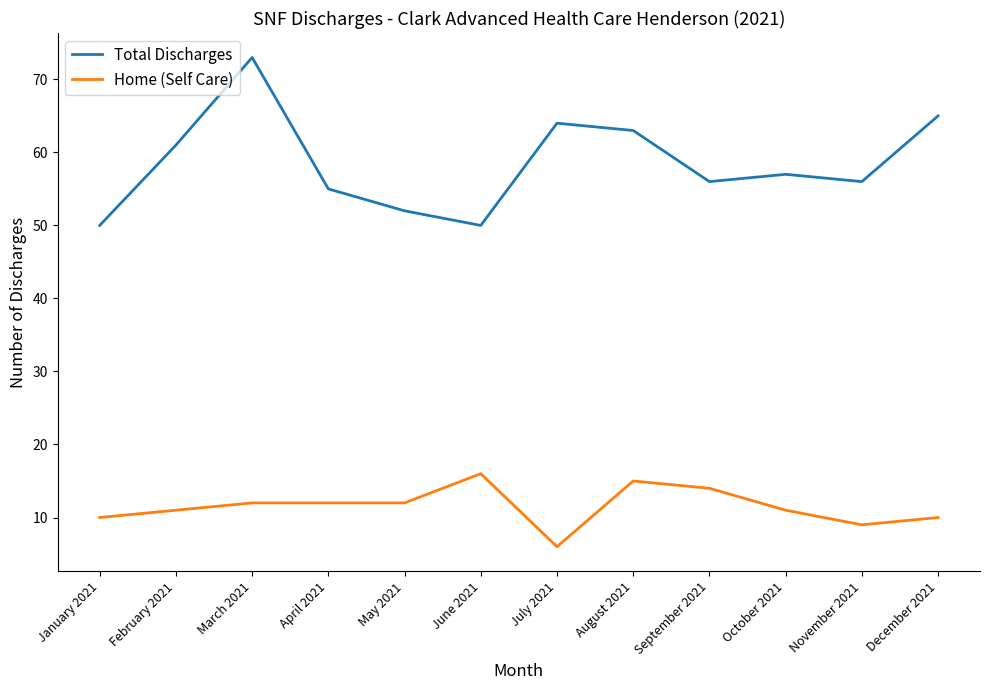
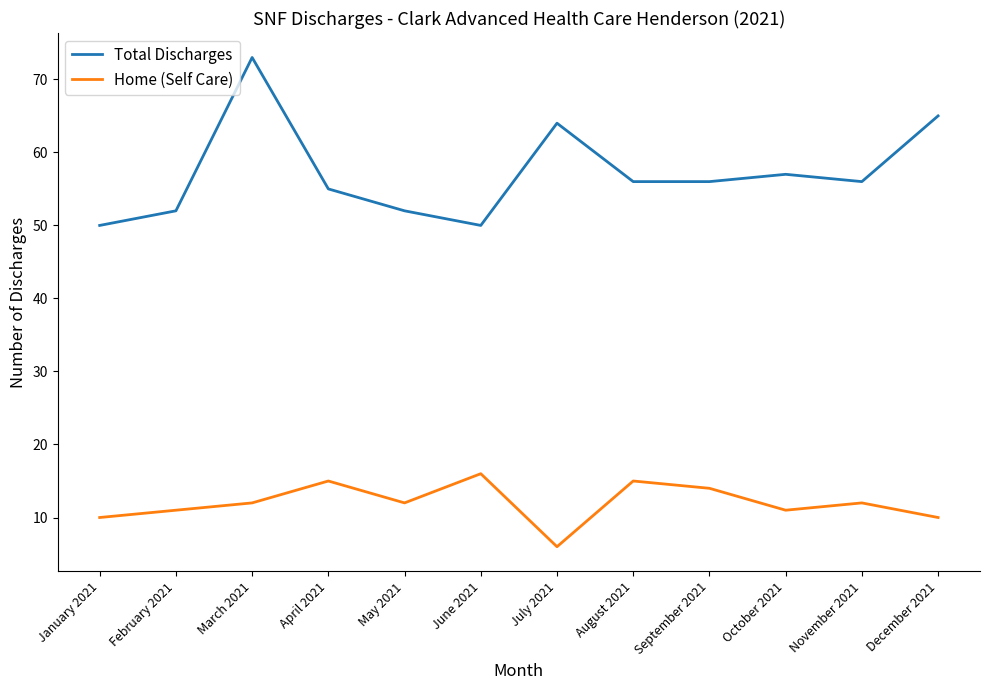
  {
    "Total Discharges": {
      "January 2021": 50,
-     "February 2021": 61,
+     "February 2021": 52,
      "March 2021": 73,
      "April 2021": 55,
      "May 2021": 52,
      "June 2021": 50,
      "July 2021": 64,
-     "August 2021": 63,
+     "August 2021": 56,
      "September 2021": 56,
      "October 2021": 57,
      "November 2021": 56,
      "December 2021": 65
    },
    "Home (Self Care)": {
      "January 2021": 10,
      "February 2021": 11,
      "March 2021": 12,
-     "April 2021": 12,
+     "April 2021": 15,
      "May 2021": 12,
      "June 2021": 16,
      "July 2021": 6,
      "August 2021": 15,
      "September 2021": 14,
      "October 2021": 11,
-     "November 2021": 9,
+     "November 2021": 12,
      "December 2021": 10
    }
  }
